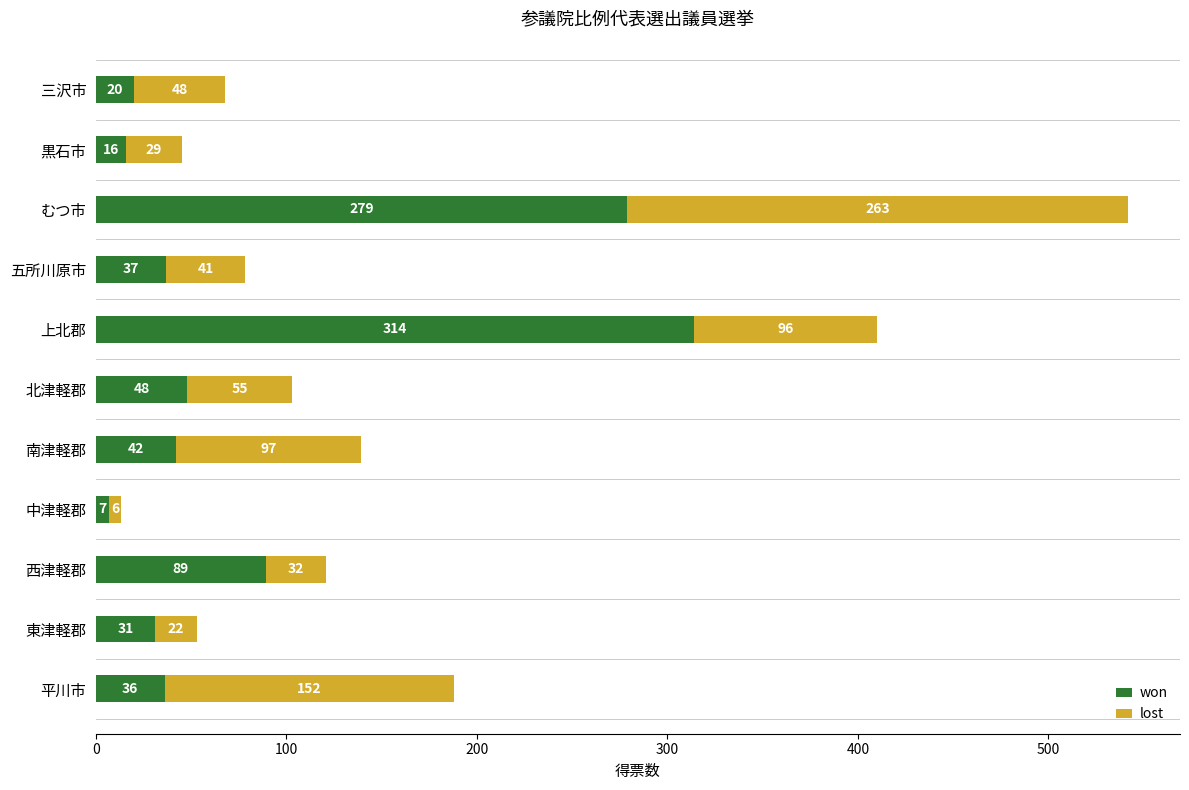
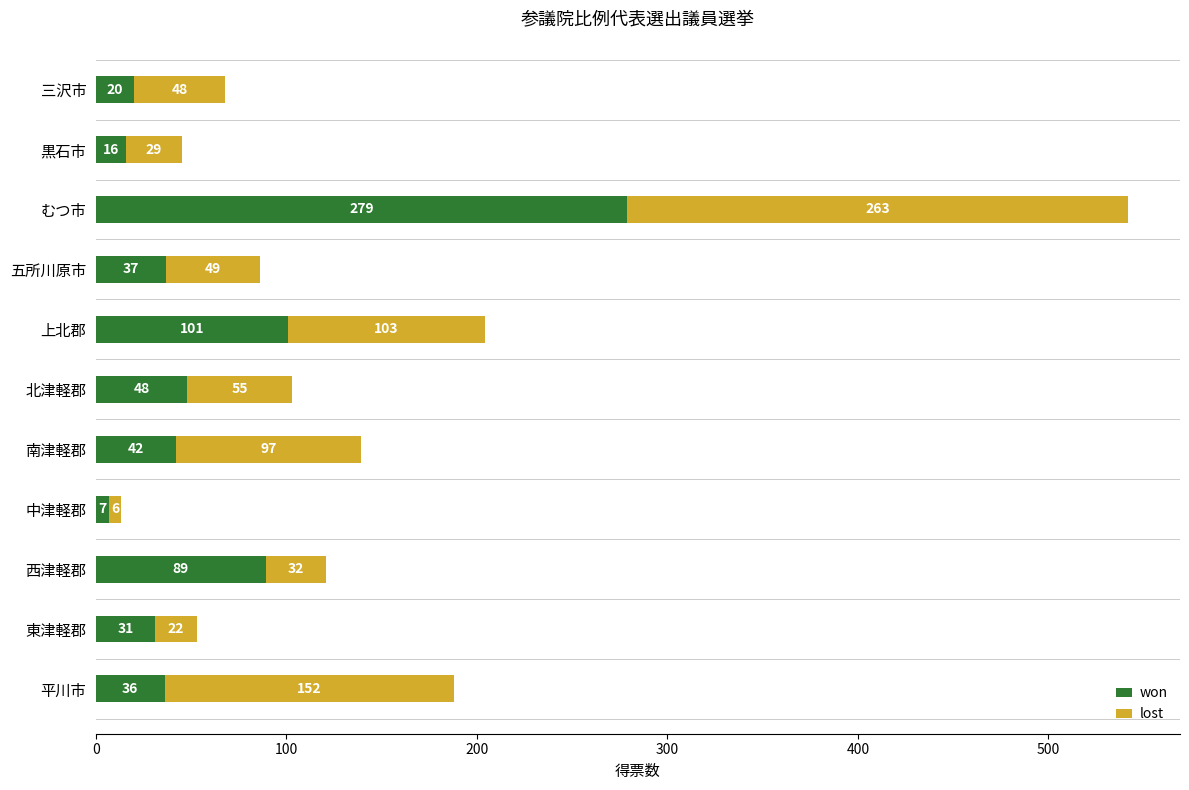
  {
    "won": {
      "三沢市": 20,
      "黒石市": 16,
      "むつ市": 279,
      "五所川原市": 37,
-     "上北郡": 314,
+     "上北郡": 101,
      "北津軽郡": 48,
      "南津軽郡": 42,
      "中津軽郡": 7,
      "西津軽郡": 89,
      "東津軽郡": 31,
      "平川市": 36
    },
    "lost": {
      "三沢市": 48,
      "黒石市": 29,
      "むつ市": 263,
-     "五所川原市": 41,
-     "上北郡": 96,
+     "五所川原市": 49,
+     "上北郡": 103,
      "北津軽郡": 55,
      "南津軽郡": 97,
      "中津軽郡": 6,
      "西津軽郡": 32,
      "東津軽郡": 22,
      "平川市": 152
    }
  }
